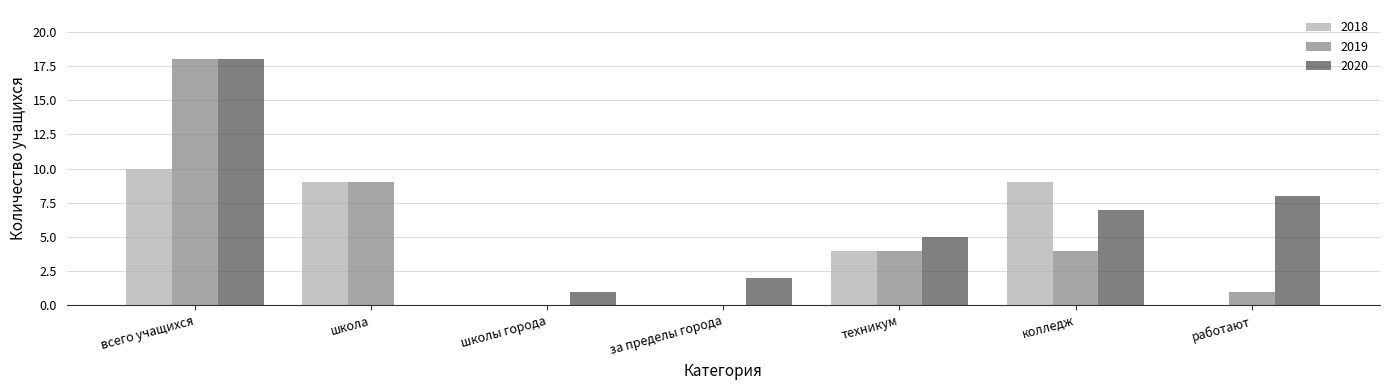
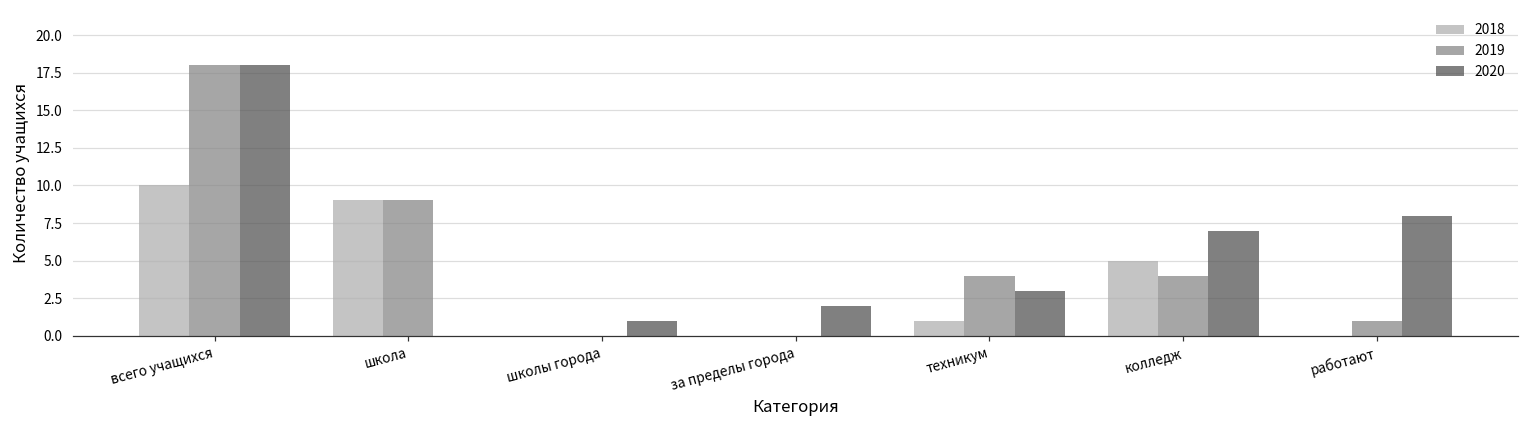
  {
    "2018": {
      "всего учащихся": 10,
      "школа": 9,
      "школы города": 0,
      "за пределы города": 0,
-     "техникум": 4,
-     "колледж": 9,
+     "техникум": 1,
+     "колледж": 5,
      "работают": 0
    },
    "2019": {
      "всего учащихся": 18,
      "школа": 9,
      "школы города": 0,
      "за пределы города": 0,
      "техникум": 4,
      "колледж": 4,
      "работают": 1
    },
    "2020": {
      "всего учащихся": 18,
      "школа": 0,
      "школы города": 1,
      "за пределы города": 2,
-     "техникум": 5,
+     "техникум": 3,
      "колледж": 7,
      "работают": 8
    }
  }
